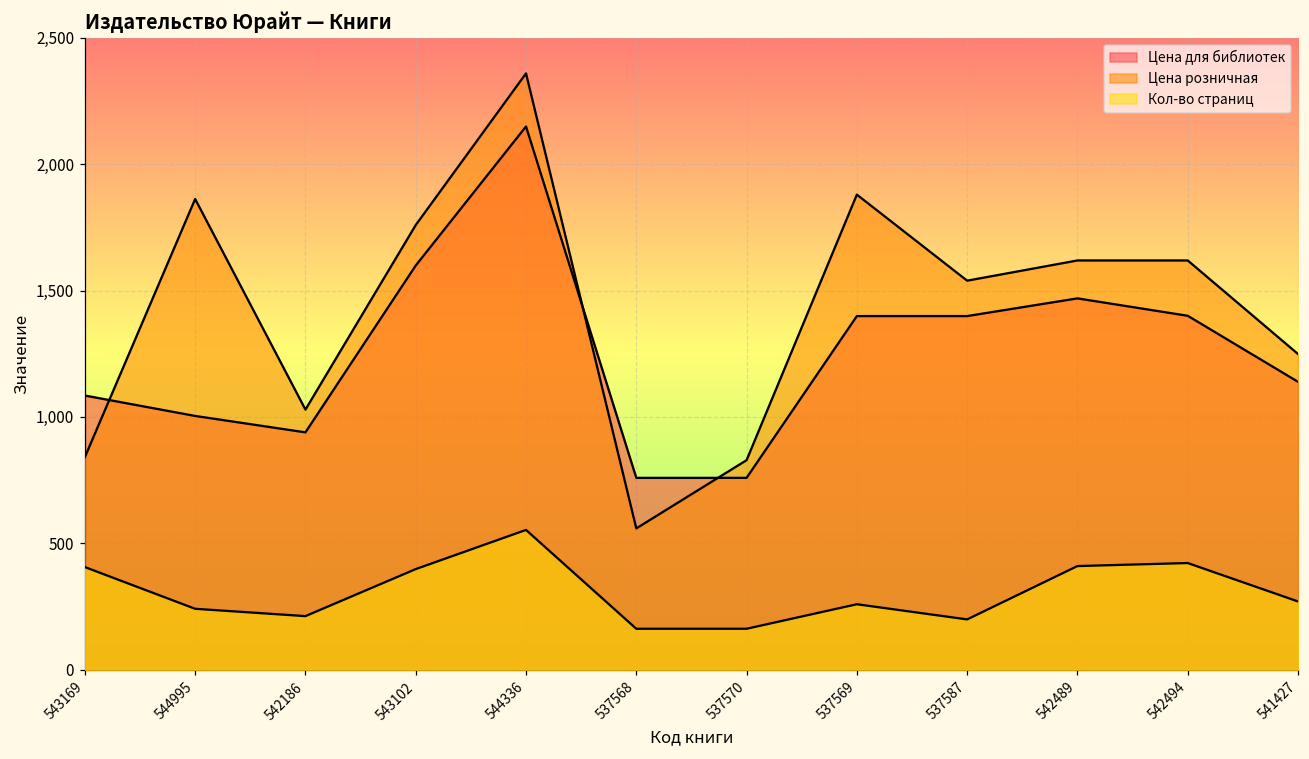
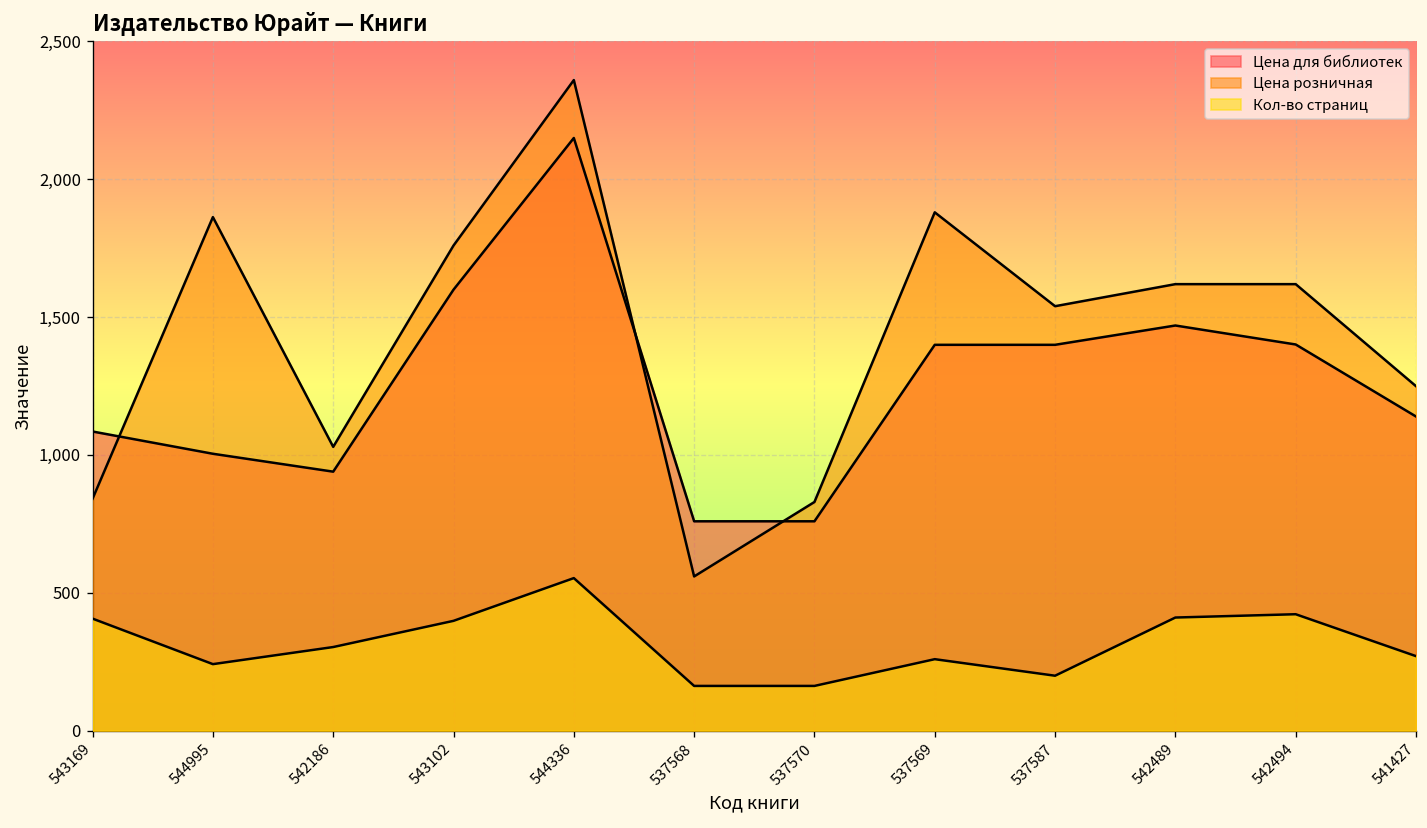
  {
    "Цена для библиотек": {
      "543169": "1,080",
      "544995": "1,000",
      "542186": "940",
      "543102": "1,600",
      "544336": "2,150",
      "537568": "760",
      "537570": "760",
      "537569": "1,400",
      "537587": "1,400",
      "542489": "1,470",
      "542494": "1,400",
      "541427": "1,140"
    },
    "Цена розничная": {
      "543169": "840",
      "544995": "1,860",
      "542186": "1,030",
      "543102": "1,760",
      "544336": "2,360",
      "537568": "560",
      "537570": "830",
      "537569": "1,880",
      "537587": "1,540",
      "542489": "1,620",
      "542494": "1,620",
      "541427": "1,250"
    },
    "Кол-во страниц": {
      "543169": "410",
      "544995": "240",
-     "542186": "210",
+     "542186": "300",
      "543102": "400",
      "544336": "550",
      "537568": "160",
      "537570": "160",
      "537569": "260",
      "537587": "200",
      "542489": "410",
      "542494": "420",
      "541427": "270"
    }
  }
